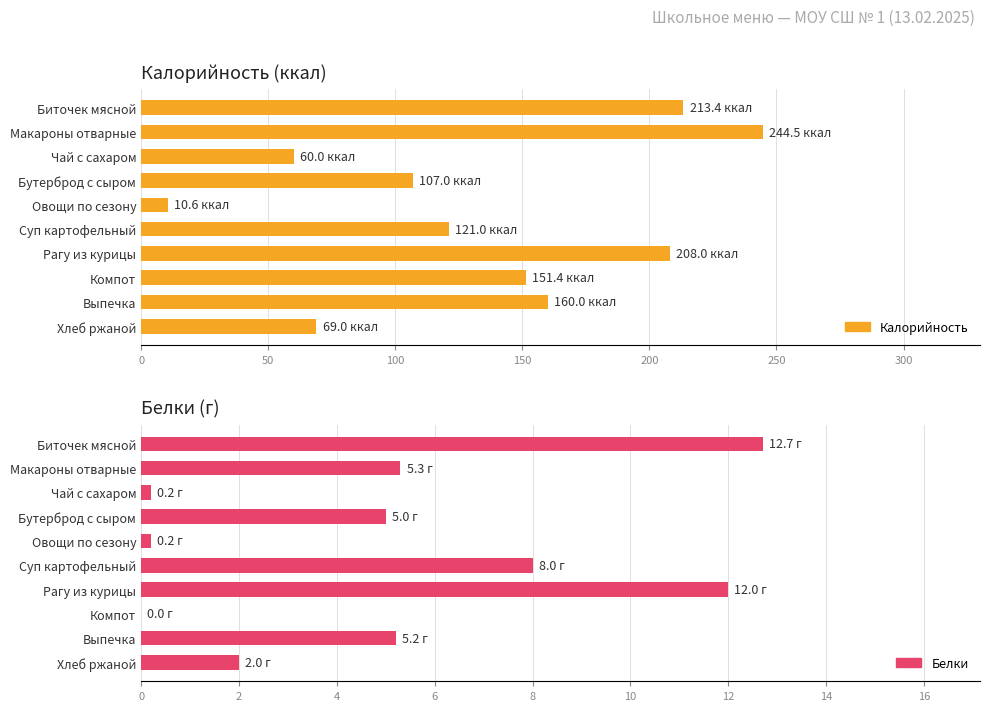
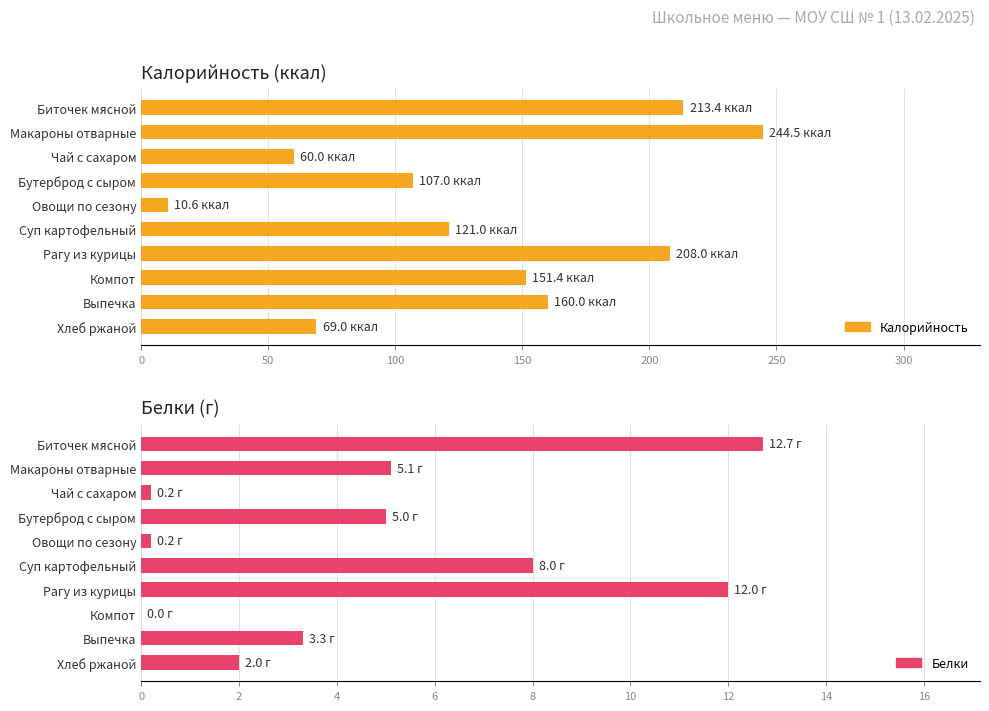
  {
    "Калорийность (ккал)": {
      "Биточек мясной": 213.4,
      "Макароны отварные": 244.5,
      "Чай с сахаром": 60.0,
      "Бутерброд с сыром": 107.0,
      "Овощи по сезону": 10.6,
      "Суп картофельный": 121.0,
      "Рагу из курицы": 208.0,
      "Компот": 151.4,
      "Выпечка": 160.0,
      "Хлеб ржаной": 69.0
    },
    "Белки (г)": {
      "Биточек мясной": 12.7,
-     "Макароны отварные": 5.3,
+     "Макароны отварные": 5.1,
      "Чай с сахаром": 0.2,
      "Бутерброд с сыром": 5.0,
      "Овощи по сезону": 0.2,
      "Суп картофельный": 8.0,
      "Рагу из курицы": 12.0,
      "Компот": 0.0,
-     "Выпечка": 5.2,
+     "Выпечка": 3.3,
      "Хлеб ржаной": 2.0
    }
  }
